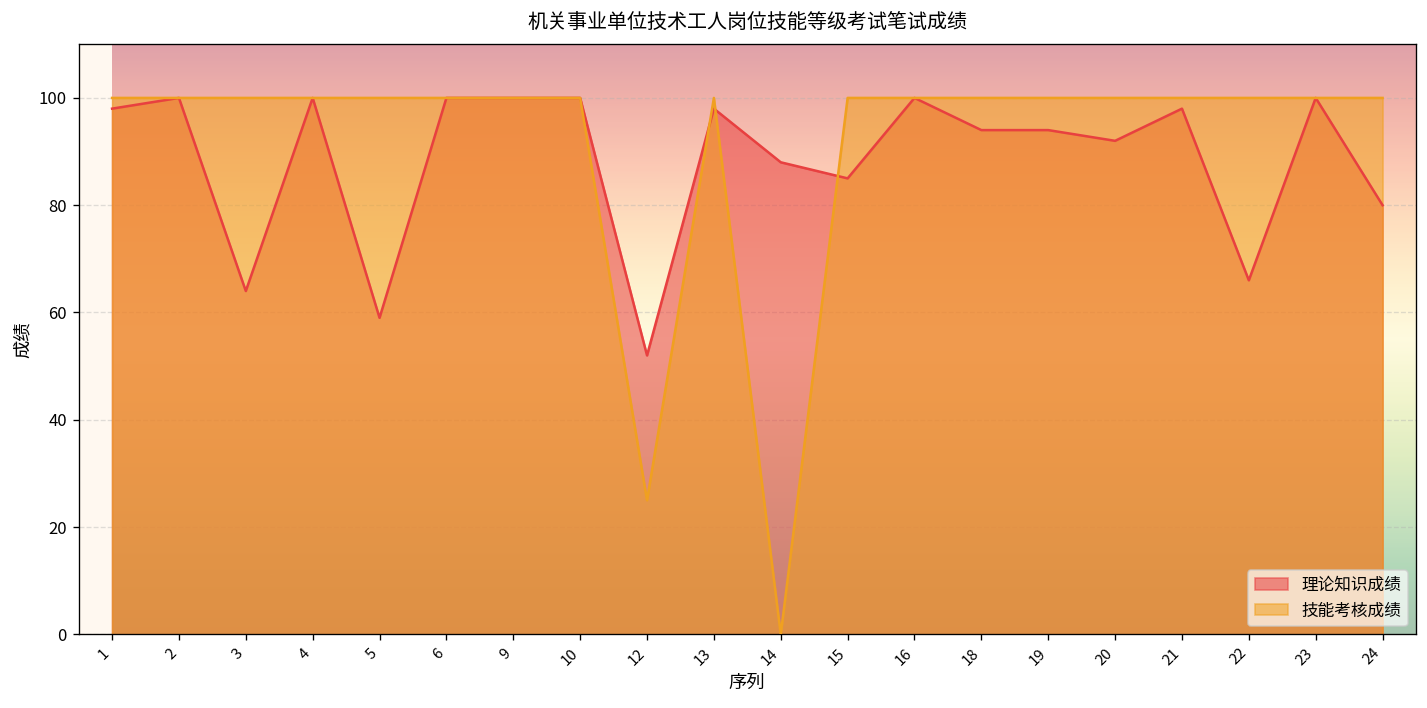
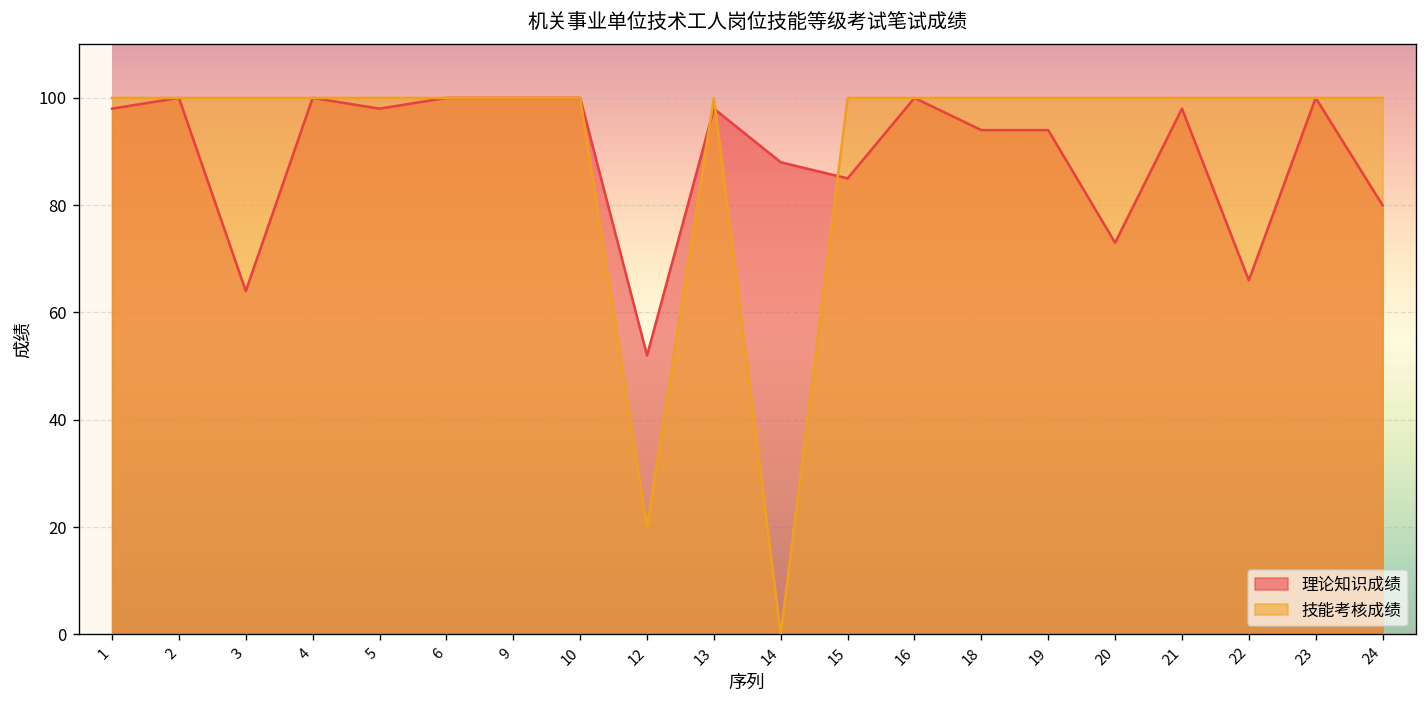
  {
    "理论知识成绩": {
      "1": 98,
      "3": 64,
-     "5": 59,
+     "5": 98,
      "12": 52,
      "13": 98,
      "14": 88,
      "15": 85,
      "18": 94,
      "19": 94,
-     "20": 92,
+     "20": 73,
      "21": 98,
      "22": 66,
      "24": 80
    },
    "技能考核成绩": {
      "1": 100,
      "3": 100,
      "5": 100,
-     "12": 25,
+     "12": 20,
      "13": 100,
      "14": 0,
      "15": 100,
      "18": 100,
      "19": 100,
      "20": 100,
      "21": 100,
      "22": 100,
      "24": 100
    }
  }
